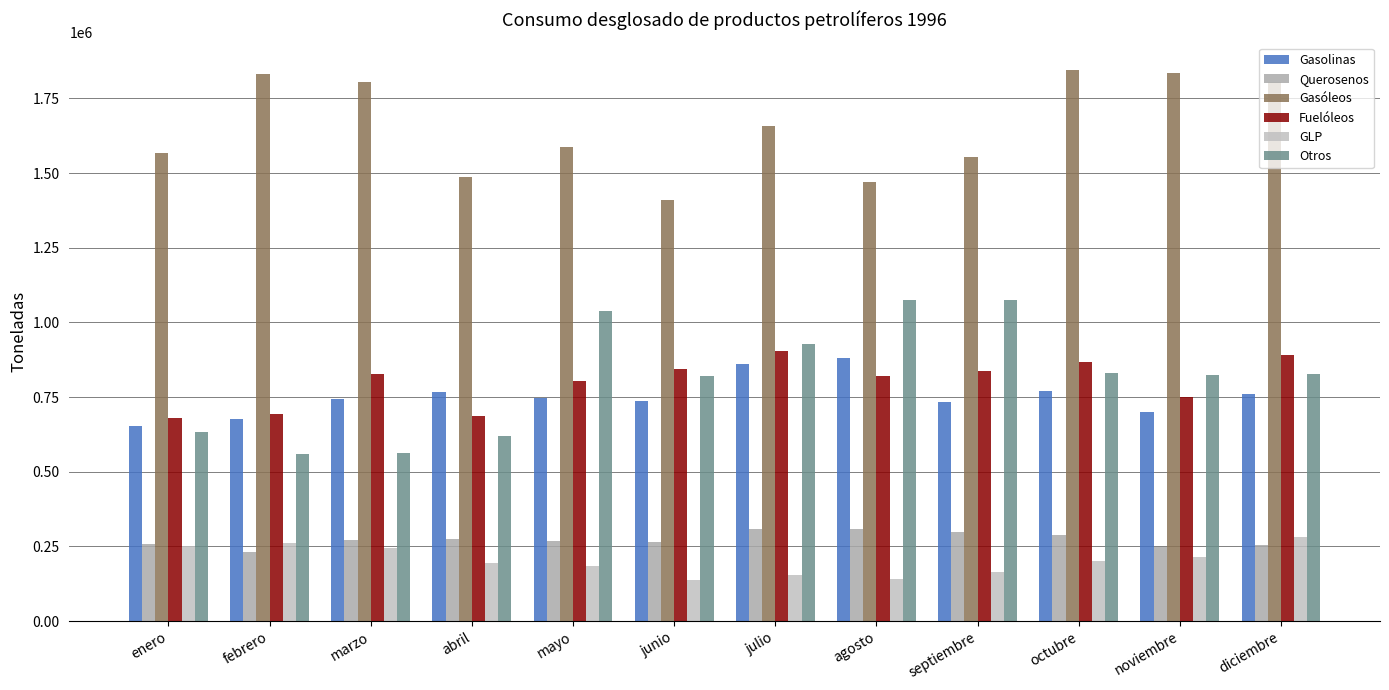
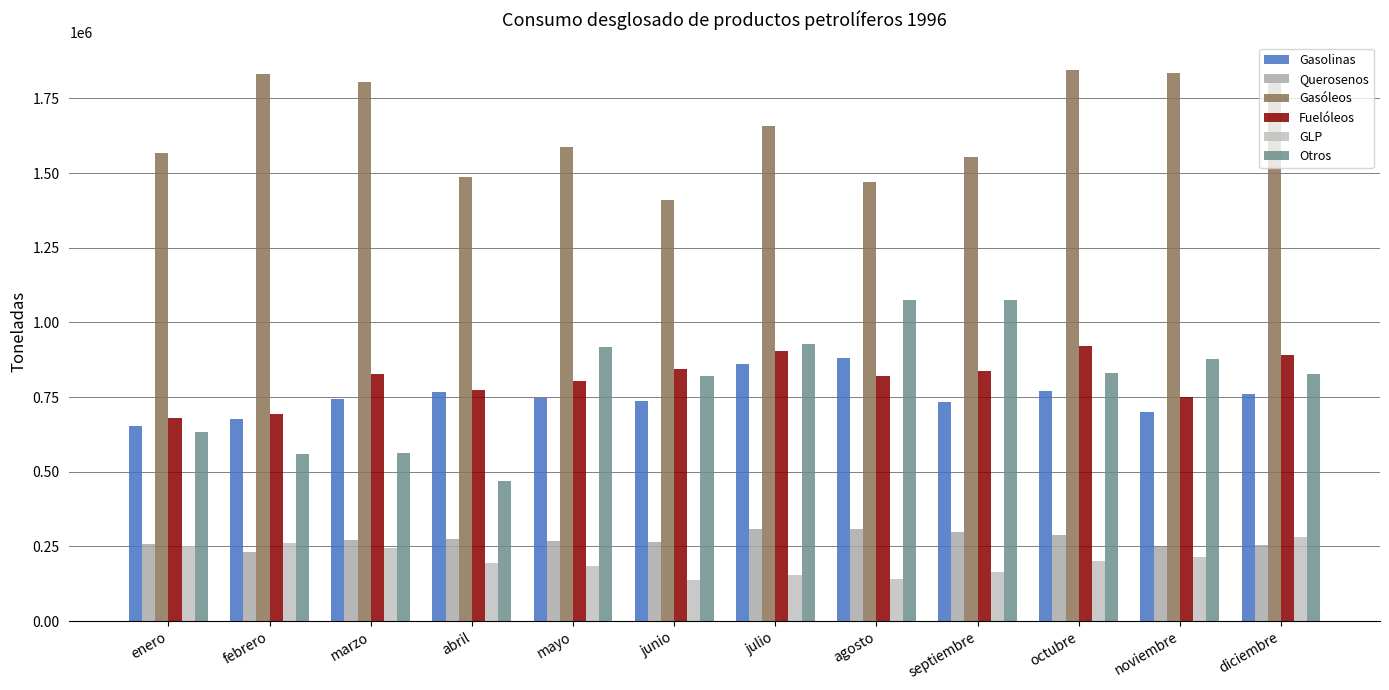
  {
    "Gasolinas": {
      "enero": 650000,
      "febrero": 680000,
      "marzo": 740000,
      "abril": 770000,
      "mayo": 750000,
      "junio": 740000,
      "julio": 860000,
      "agosto": 880000,
      "septiembre": 730000,
      "octubre": 770000,
      "noviembre": 700000,
      "diciembre": 760000
    },
    "Gasóleos": {
      "enero": 1570000,
      "febrero": 1830000,
      "marzo": 1810000,
      "abril": 1490000,
      "mayo": 1590000,
      "junio": 1410000,
      "julio": 1660000,
      "agosto": 1470000,
      "septiembre": 1550000,
      "octubre": 1840000,
      "noviembre": 1830000
    },
    "Fuelóleos": {
      "enero": 680000,
      "febrero": 690000,
      "marzo": 830000,
-     "abril": 690000,
+     "abril": 770000,
      "mayo": 810000,
      "junio": 840000,
      "julio": 900000,
      "agosto": 820000,
      "septiembre": 840000,
-     "octubre": 870000,
+     "octubre": 920000,
      "noviembre": 750000,
      "diciembre": 890000
    },
    "Otros": {
      "enero": 630000,
      "febrero": 560000,
      "marzo": 560000,
-     "abril": 620000,
-     "mayo": 1040000,
+     "abril": 470000,
+     "mayo": 920000,
      "junio": 820000,
      "julio": 930000,
      "agosto": 1080000,
      "septiembre": 1080000,
      "octubre": 830000,
-     "noviembre": 820000,
+     "noviembre": 880000,
      "diciembre": 830000
    }
  }
